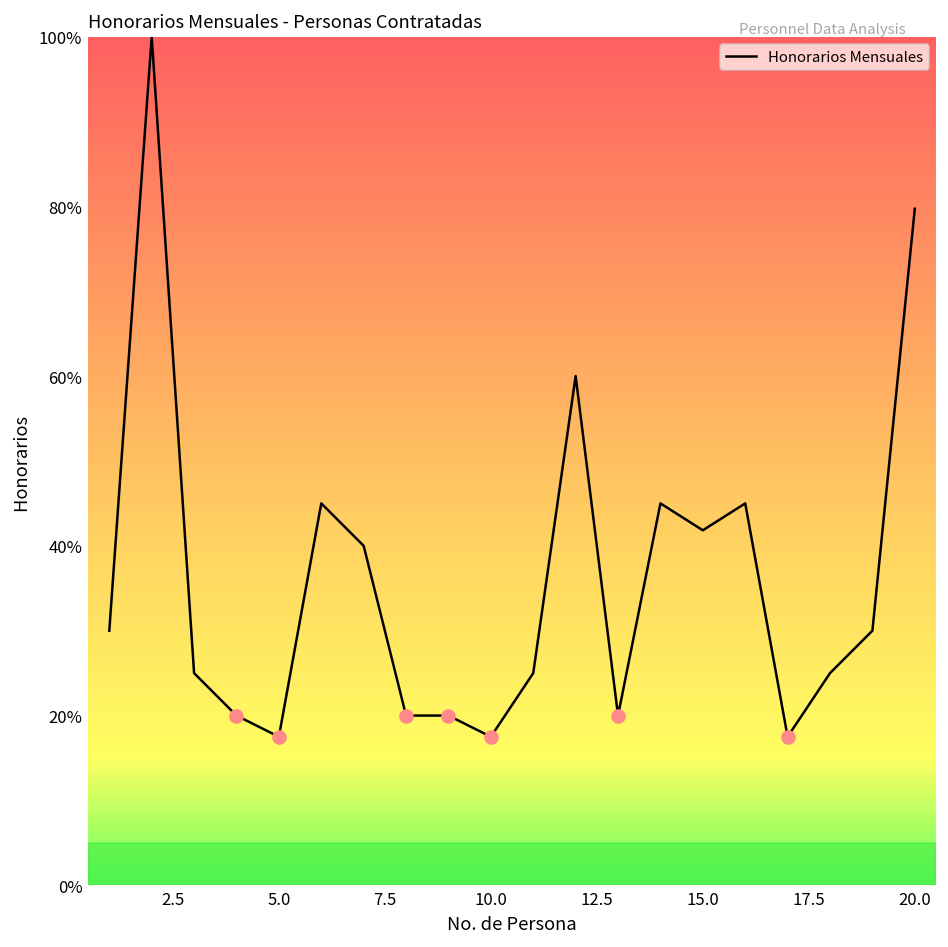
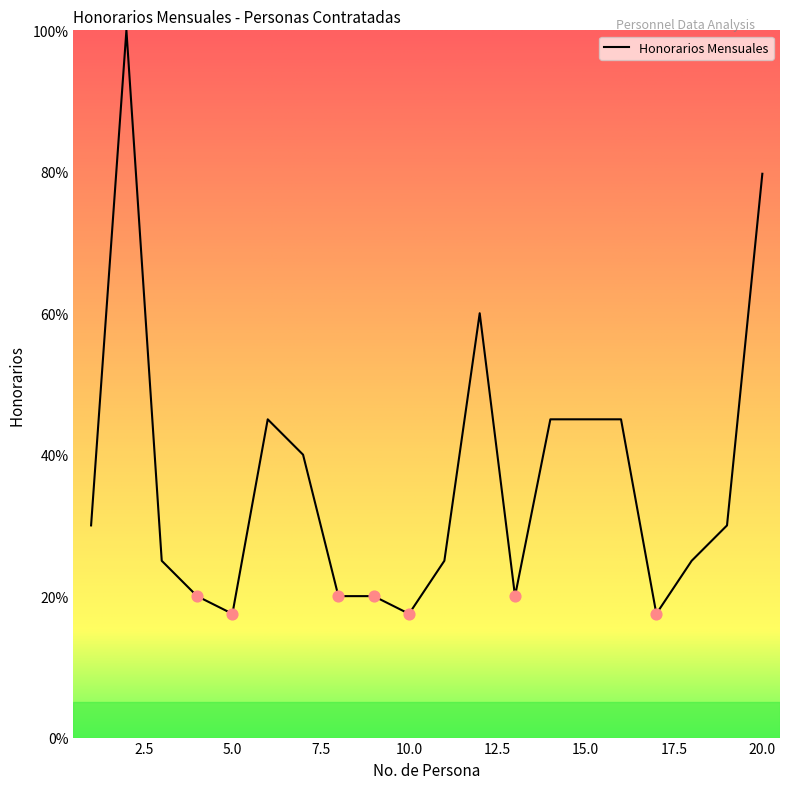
  {
    "Honorarios Mensuales": {
-     "15.0": "42%",
+     "15.0": "45%",
      "20.0": "80%"
    }
  }
